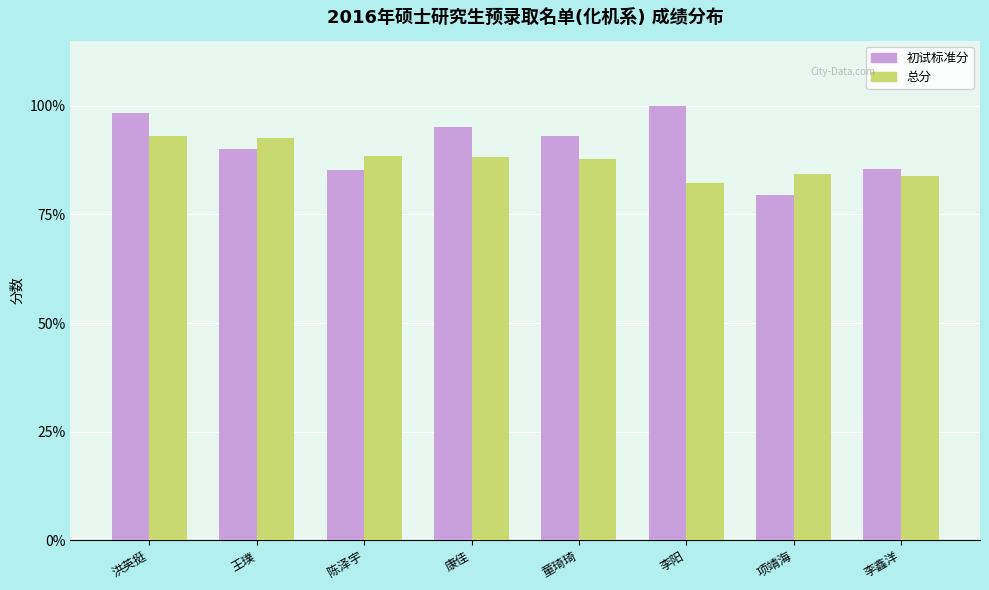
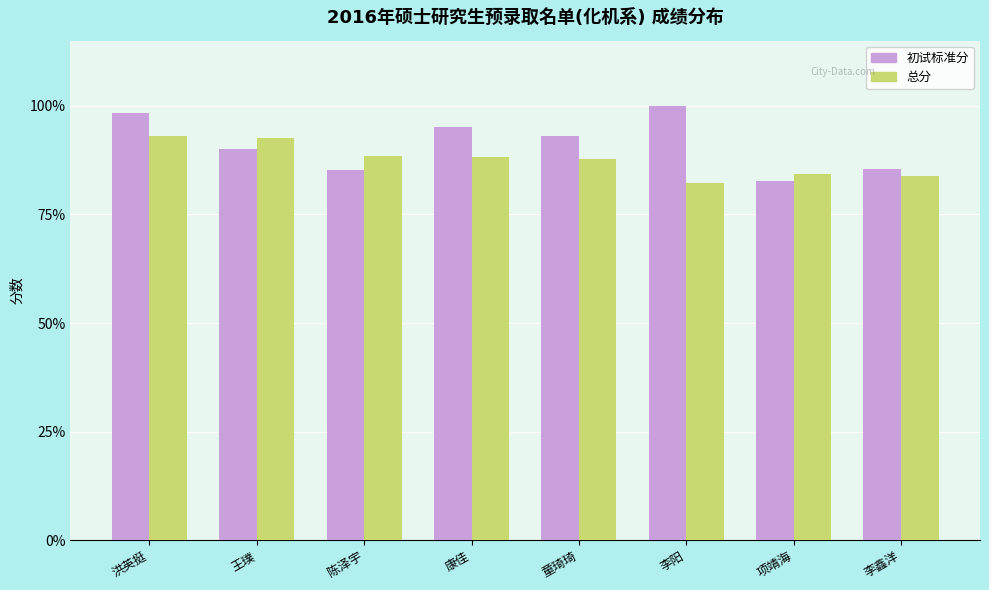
  {
    "初试标准分": {
      "洪英挺": "98%",
      "王璞": "90%",
      "陈泽宇": "85%",
      "康佳": "95%",
      "童琦琦": "93%",
      "李阳": "100%",
-     "项靖海": "79%",
+     "项靖海": "83%",
      "李鑫洋": "85%"
    },
    "总分": {
      "洪英挺": "93%",
      "王璞": "93%",
      "陈泽宇": "88%",
      "康佳": "88%",
      "童琦琦": "88%",
      "李阳": "82%",
      "项靖海": "84%",
      "李鑫洋": "84%"
    }
  }
